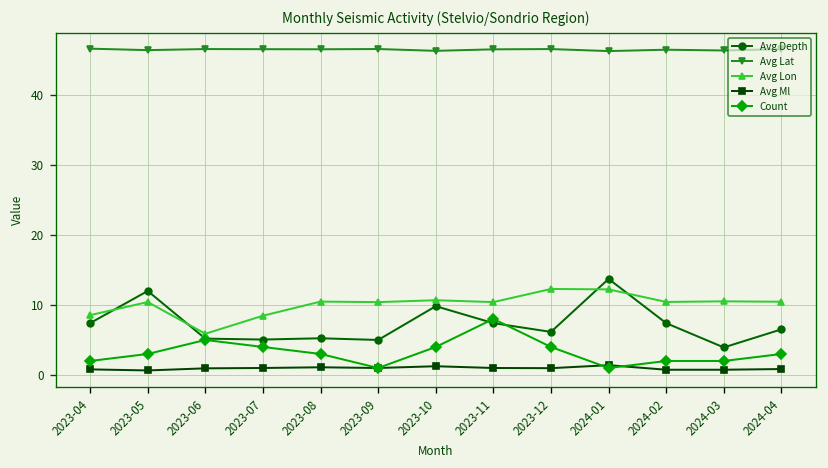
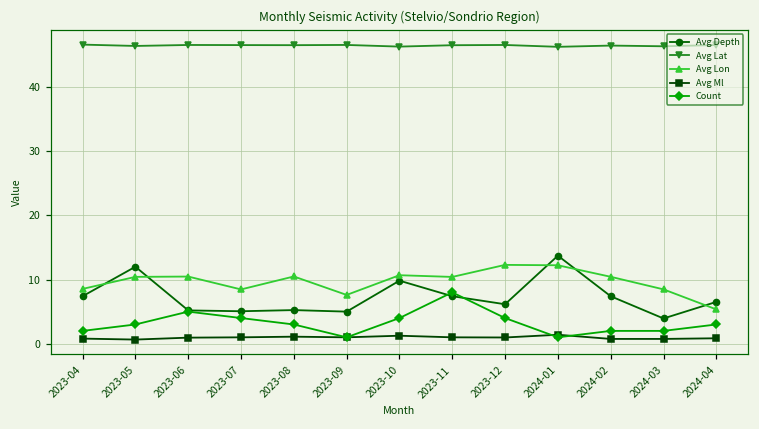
  {
    "Avg Lon": {
      "2023-04": 9,
      "2023-05": 10,
-     "2023-06": 6,
+     "2023-06": 10,
      "2023-07": 8,
      "2023-08": 10,
-     "2023-09": 10,
+     "2023-09": 8,
      "2023-10": 11,
      "2023-11": 10,
      "2023-12": 12,
      "2024-01": 12,
      "2024-02": 10,
-     "2024-03": 11,
-     "2024-04": 10
+     "2024-03": 8,
+     "2024-04": 5
    }
  }
